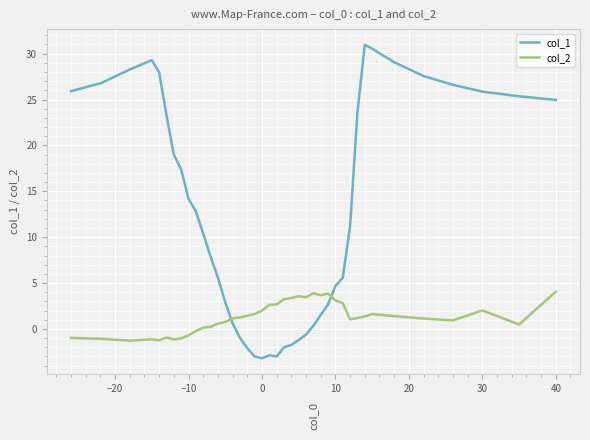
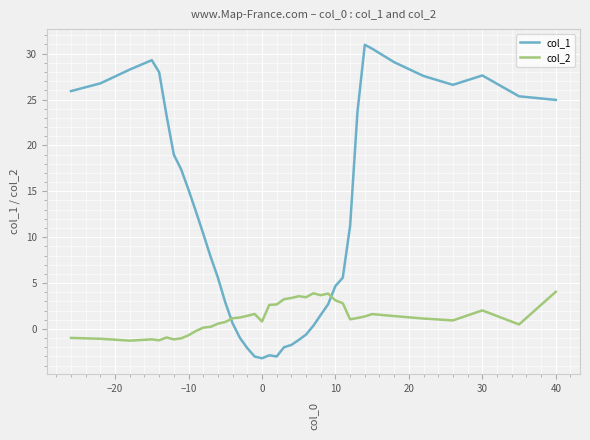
  {
    "col_1": {
-     "−10": 14,
+     "−10": 15,
      "0": -3,
      "10": 5,
-     "30": 26,
+     "30": 28,
      "40": 25
    },
    "col_2": {
      "−10": -1,
-     "0": 2,
+     "0": 1,
      "10": 3,
      "30": 2,
      "40": 4
    }
  }
